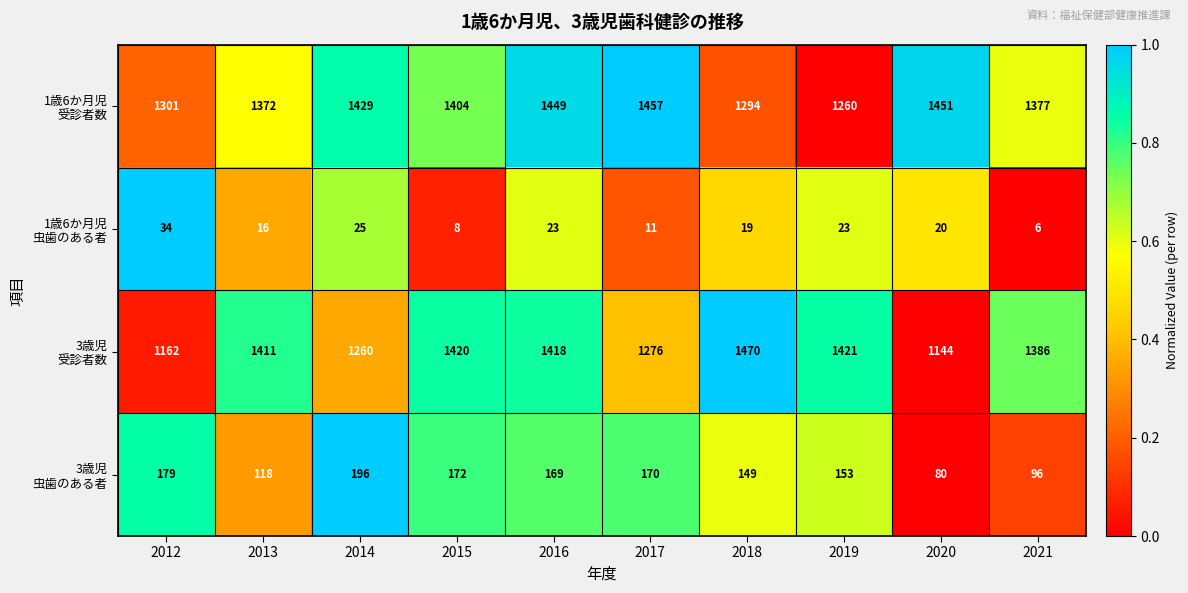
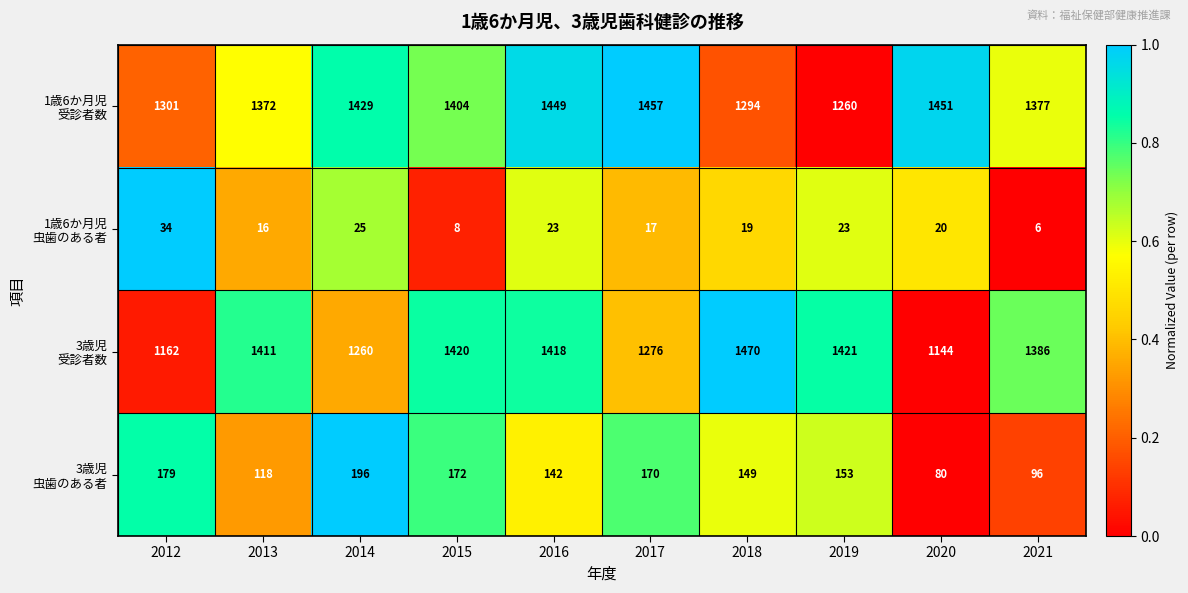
  {
    "1歳6か月児 受診者数": {
      "2012": 1301,
      "2013": 1372,
      "2014": 1429,
      "2015": 1404,
      "2016": 1449,
      "2017": 1457,
      "2018": 1294,
      "2019": 1260,
      "2020": 1451,
      "2021": 1377
    },
    "1歳6か月児 虫歯のある者": {
      "2012": 34,
      "2013": 16,
      "2014": 25,
      "2015": 8,
      "2016": 23,
-     "2017": 11,
+     "2017": 17,
      "2018": 19,
      "2019": 23,
      "2020": 20,
      "2021": 6
    },
    "3歳児 受診者数": {
      "2012": 1162,
      "2013": 1411,
      "2014": 1260,
      "2015": 1420,
      "2016": 1418,
      "2017": 1276,
      "2018": 1470,
      "2019": 1421,
      "2020": 1144,
      "2021": 1386
    },
    "3歳児 虫歯のある者": {
      "2012": 179,
      "2013": 118,
      "2014": 196,
      "2015": 172,
-     "2016": 169,
+     "2016": 142,
      "2017": 170,
      "2018": 149,
      "2019": 153,
      "2020": 80,
      "2021": 96
    }
  }
